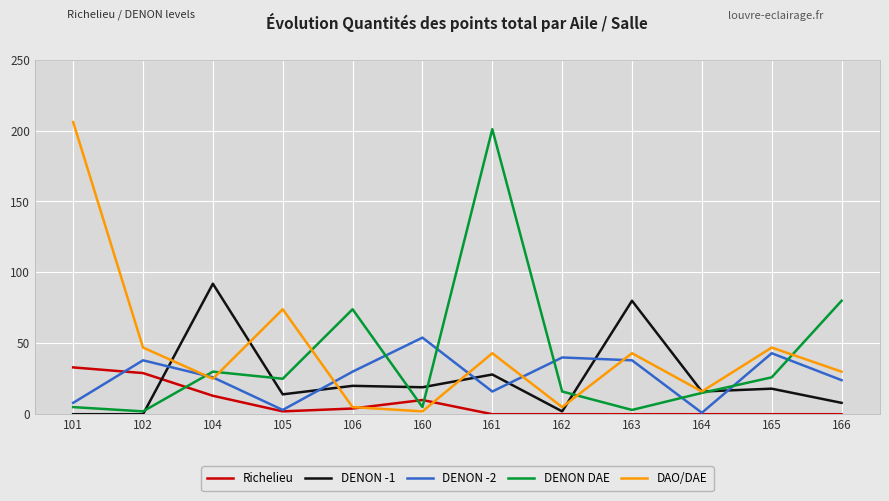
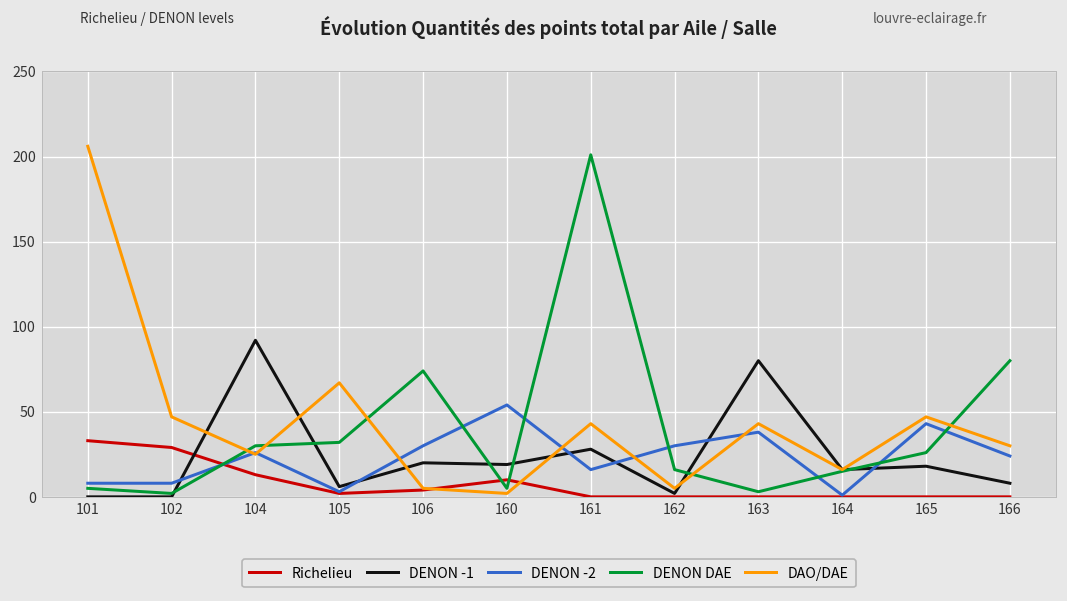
  {
    "Richelieu": {
      "101": 33,
      "102": 29,
      "104": 13,
      "160": 10,
      "161": 0,
      "162": 0,
      "163": 0,
      "165": 0,
      "166": 0
    },
    "DENON -1": {
      "101": 0,
      "102": 0,
      "104": 92,
-     "105": 14,
+     "105": 6,
      "106": 20,
      "160": 19,
      "161": 28,
      "162": 2,
      "163": 80,
      "165": 18,
      "166": 8
    },
    "DENON -2": {
      "101": 8,
-     "102": 38,
+     "102": 8,
      "106": 30,
      "160": 54,
      "161": 16,
-     "162": 40,
+     "162": 30,
      "163": 38,
      "165": 43,
      "166": 24
    },
    "DENON DAE": {
      "101": 5,
      "102": 2,
      "104": 30,
-     "105": 25,
+     "105": 32,
      "106": 74,
      "160": 5,
      "161": 201,
      "162": 16,
      "163": 3,
      "165": 26,
      "166": 80
    },
    "DAO/DAE": {
      "101": 206,
      "102": 47,
-     "105": 74,
+     "105": 67,
      "160": 2,
      "161": 43,
      "162": 5,
      "163": 43,
      "165": 47,
      "166": 30
    }
  }
